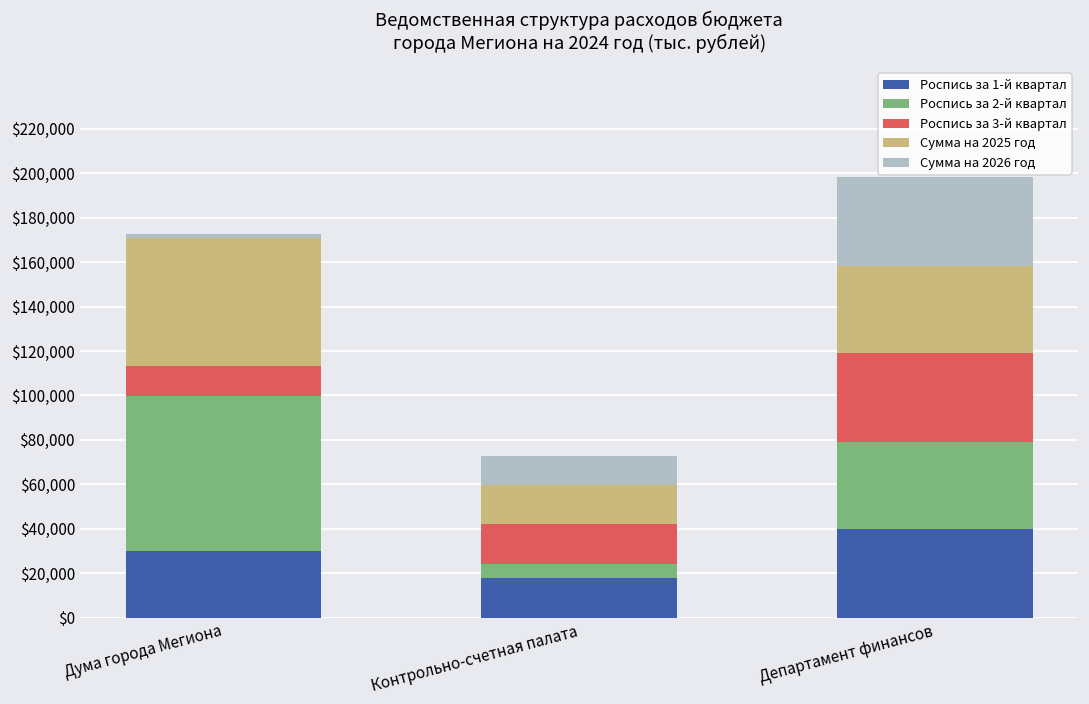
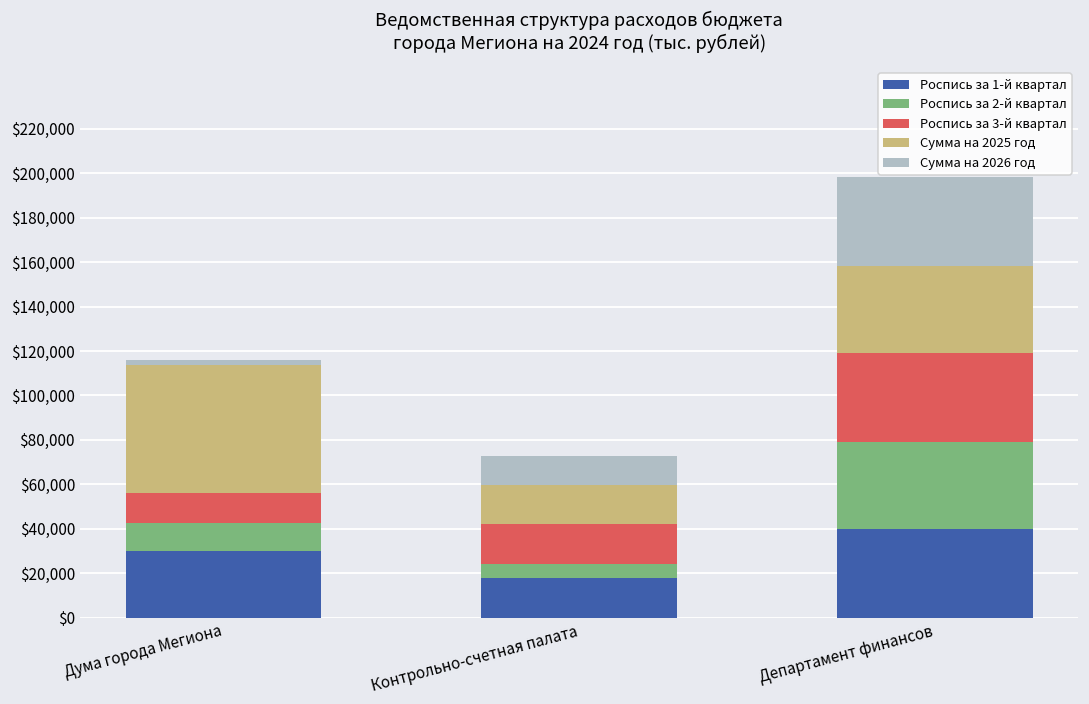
  {
    "Роспись за 1-й квартал": {
      "Дума города Мегиона": "$30,000",
      "Контрольно-счетная палата": "$18,000",
      "Департамент финансов": "$40,000"
    },
    "Роспись за 2-й квартал": {
-     "Дума города Мегиона": "$70,000",
+     "Дума города Мегиона": "$13,000",
      "Контрольно-счетная палата": "$6,000",
      "Департамент финансов": "$39,000"
    },
    "Роспись за 3-й квартал": {
      "Дума города Мегиона": "$13,000",
      "Контрольно-счетная палата": "$18,000",
      "Департамент финансов": "$40,000"
    },
    "Сумма на 2025 год": {
      "Дума города Мегиона": "$58,000",
      "Контрольно-счетная палата": "$18,000",
      "Департамент финансов": "$39,000"
    },
    "Сумма на 2026 год": {
      "Дума города Мегиона": "$2,000",
      "Контрольно-счетная палата": "$13,000"
    }
  }
